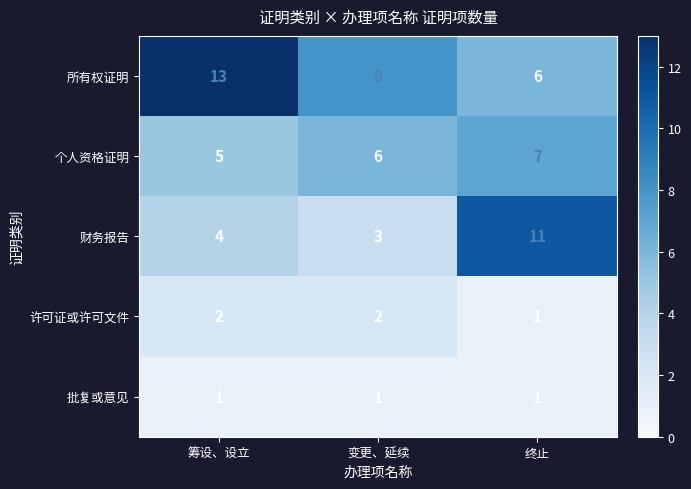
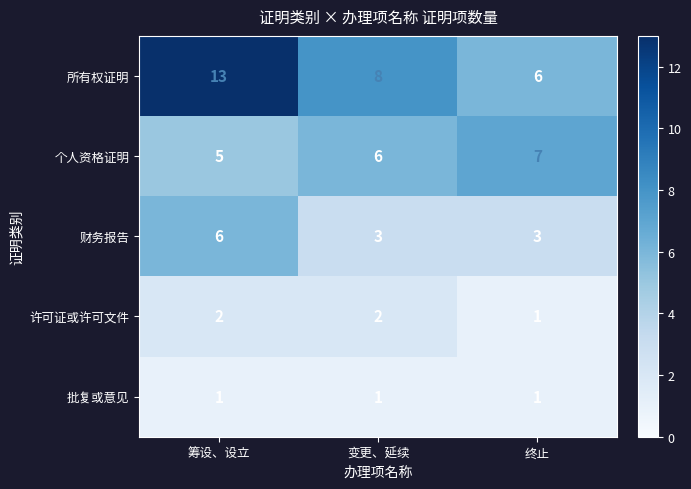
  {
    "所有权证明": {
      "筹设、设立": 13,
      "终止": 6
    },
    "个人资格证明": {
      "筹设、设立": 5,
      "变更、延续": 6
    },
    "财务报告": {
-     "筹设、设立": 4,
+     "筹设、设立": 6,
      "变更、延续": 3,
-     "终止": 11
+     "终止": 3
    }
  }
